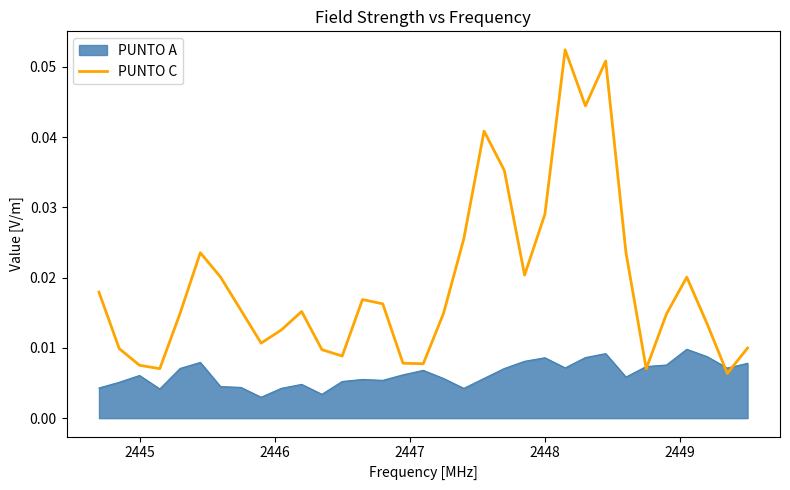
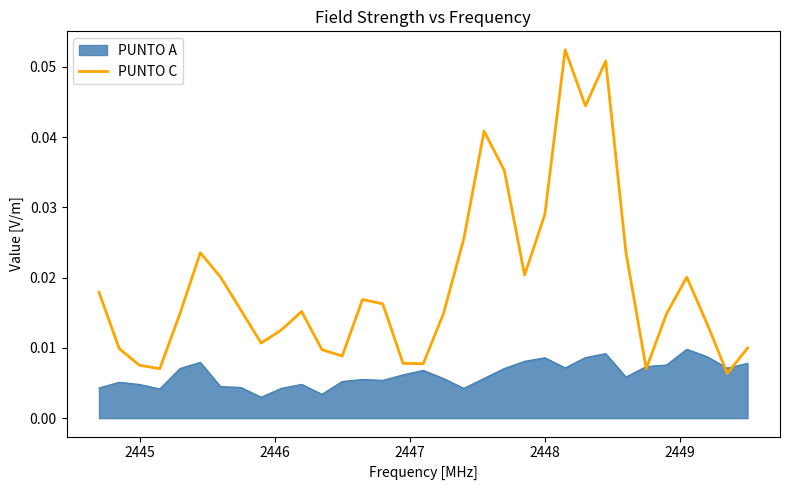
  {
    "PUNTO A": {
-     "2445": 0.006,
+     "2445": 0.005,
      "2448": 0.009
    },
    "PUNTO C": {
      "2445": 0.008,
      "2448": 0.029
    }
  }
